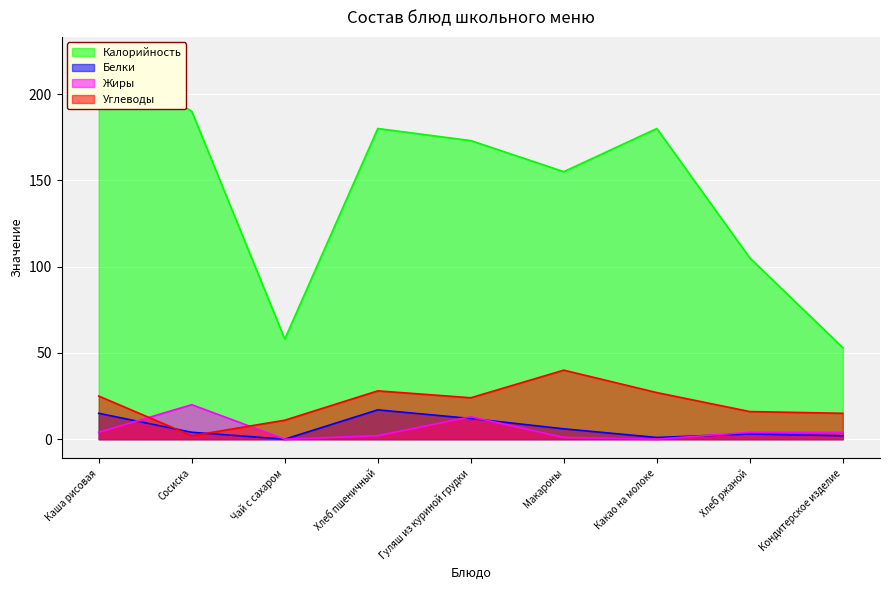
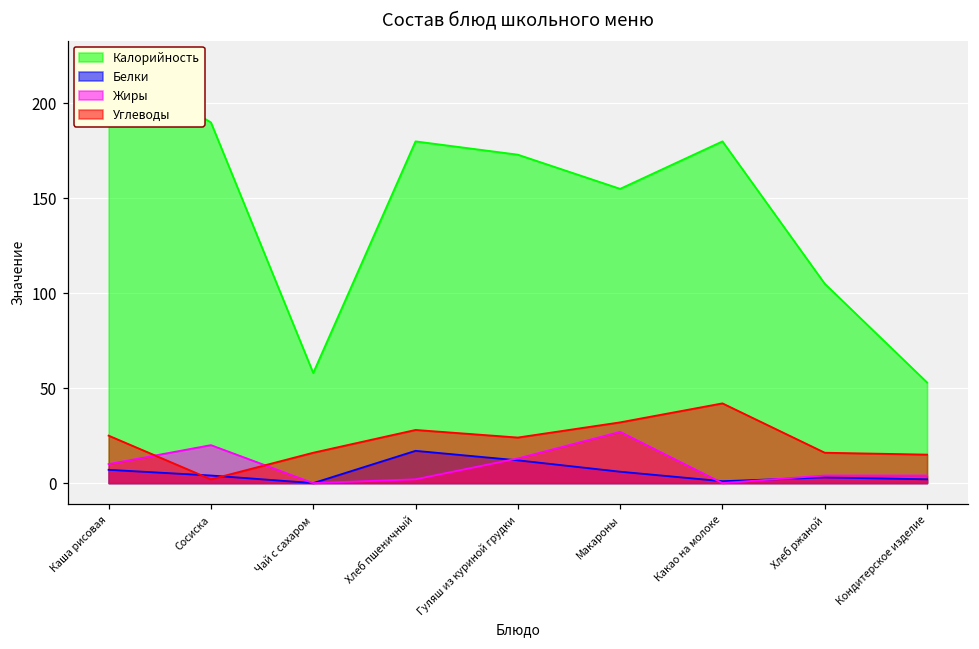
  {
    "Калорийность": {
      "Сосиска": 190,
      "Чай с сахаром": 58,
      "Хлеб пшеничный": 180,
      "Гуляш из куриной грудки": 173,
      "Макароны": 155,
      "Какао на молоке": 180,
      "Хлеб ржаной": 105,
      "Кондитерское изделие": 53
    },
    "Белки": {
-     "Каша рисовая": 15,
+     "Каша рисовая": 7,
      "Сосиска": 4,
      "Хлеб пшеничный": 17,
      "Макароны": 6,
      "Кондитерское изделие": 2
    },
    "Жиры": {
-     "Каша рисовая": 4,
+     "Каша рисовая": 10,
      "Сосиска": 20,
      "Хлеб пшеничный": 2,
-     "Макароны": 1,
+     "Макароны": 27,
      "Кондитерское изделие": 4
    },
    "Углеводы": {
      "Каша рисовая": 25,
      "Сосиска": 2,
-     "Чай с сахаром": 11,
+     "Чай с сахаром": 16,
      "Хлеб пшеничный": 28,
      "Гуляш из куриной грудки": 24,
-     "Макароны": 40,
-     "Какао на молоке": 27,
+     "Макароны": 32,
+     "Какао на молоке": 42,
      "Хлеб ржаной": 16,
      "Кондитерское изделие": 15
    }
  }
